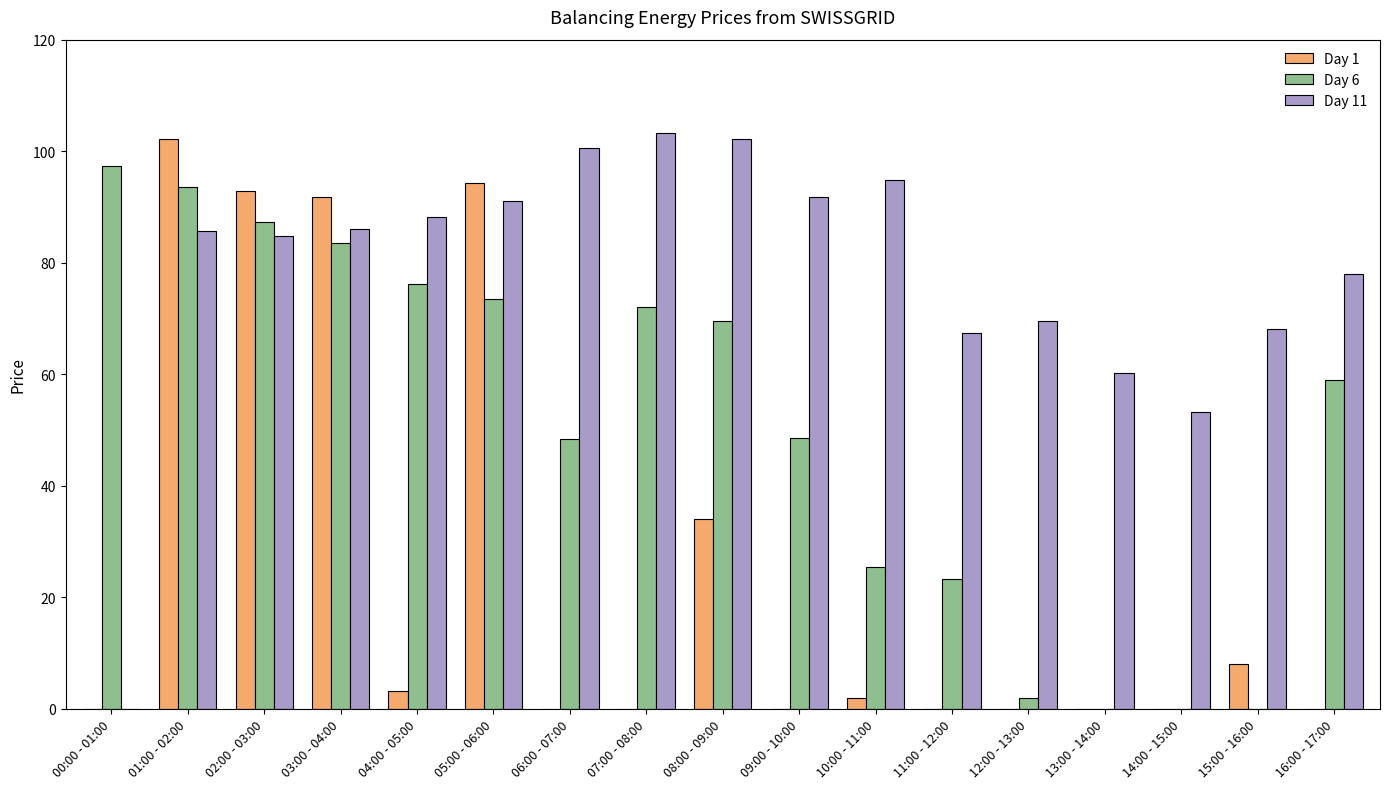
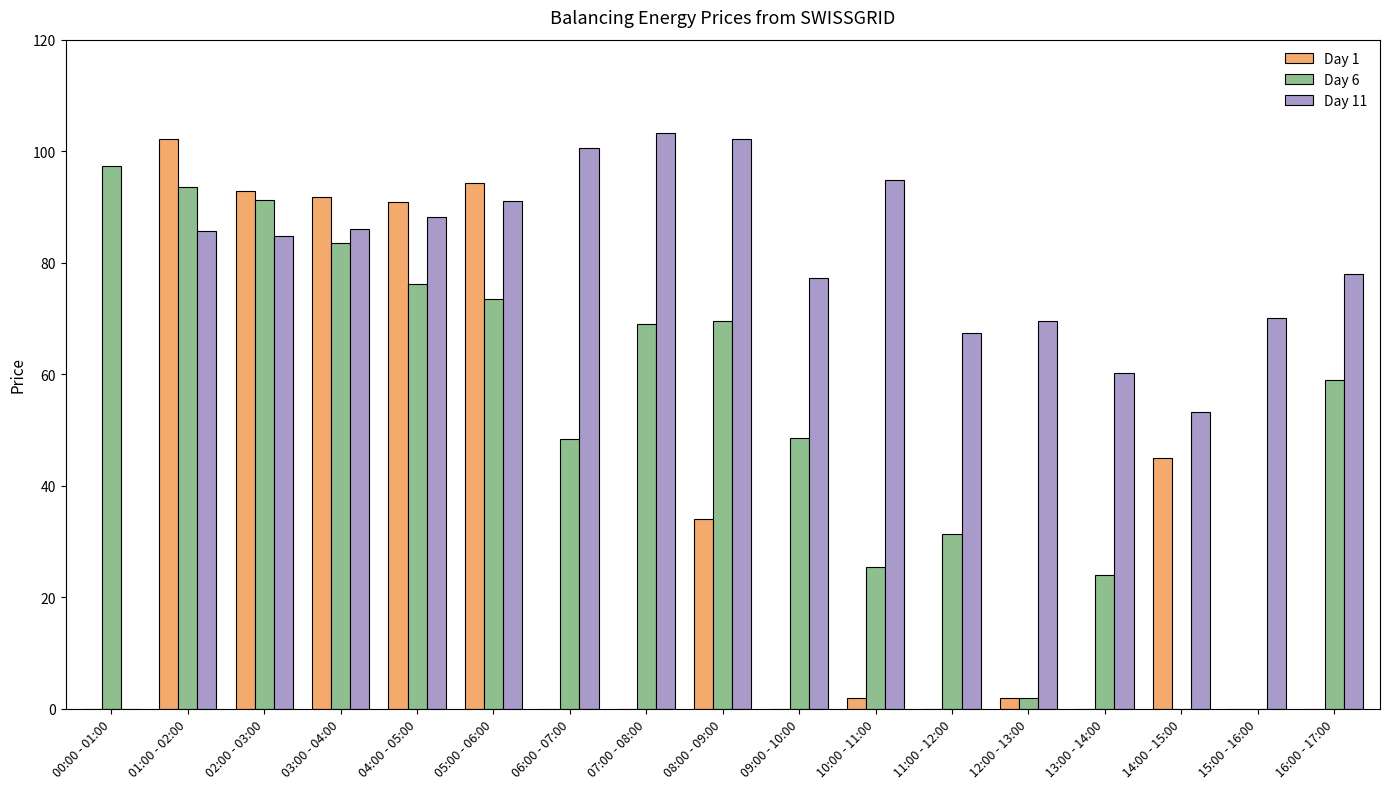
  {
    "Day 1": {
      "00:00 - 01:00": 0,
      "01:00 - 02:00": 102,
      "02:00 - 03:00": 93,
      "03:00 - 04:00": 92,
-     "04:00 - 05:00": 3,
+     "04:00 - 05:00": 91,
      "05:00 - 06:00": 94,
      "06:00 - 07:00": 0,
      "07:00 - 08:00": 0,
      "08:00 - 09:00": 34,
      "09:00 - 10:00": 0,
      "10:00 - 11:00": 2,
      "11:00 - 12:00": 0,
-     "12:00 - 13:00": 0,
+     "12:00 - 13:00": 2,
      "13:00 - 14:00": 0,
-     "14:00 - 15:00": 0,
-     "15:00 - 16:00": 8,
+     "14:00 - 15:00": 45,
+     "15:00 - 16:00": 0,
      "16:00 - 17:00": 0
    },
    "Day 6": {
      "00:00 - 01:00": 97,
      "01:00 - 02:00": 94,
-     "02:00 - 03:00": 87,
+     "02:00 - 03:00": 91,
      "03:00 - 04:00": 83,
      "04:00 - 05:00": 76,
      "05:00 - 06:00": 73,
      "06:00 - 07:00": 48,
-     "07:00 - 08:00": 72,
+     "07:00 - 08:00": 69,
      "08:00 - 09:00": 69,
      "09:00 - 10:00": 49,
      "10:00 - 11:00": 25,
-     "11:00 - 12:00": 23,
+     "11:00 - 12:00": 31,
      "12:00 - 13:00": 2,
-     "13:00 - 14:00": 0,
+     "13:00 - 14:00": 24,
      "14:00 - 15:00": 0,
      "15:00 - 16:00": 0,
      "16:00 - 17:00": 59
    },
    "Day 11": {
      "00:00 - 01:00": 0,
      "01:00 - 02:00": 86,
      "02:00 - 03:00": 85,
      "03:00 - 04:00": 86,
      "04:00 - 05:00": 88,
      "05:00 - 06:00": 91,
      "06:00 - 07:00": 101,
      "07:00 - 08:00": 103,
      "08:00 - 09:00": 102,
-     "09:00 - 10:00": 92,
+     "09:00 - 10:00": 77,
      "10:00 - 11:00": 95,
      "11:00 - 12:00": 67,
      "12:00 - 13:00": 69,
      "13:00 - 14:00": 60,
      "14:00 - 15:00": 53,
-     "15:00 - 16:00": 68,
+     "15:00 - 16:00": 70,
      "16:00 - 17:00": 78
    }
  }
